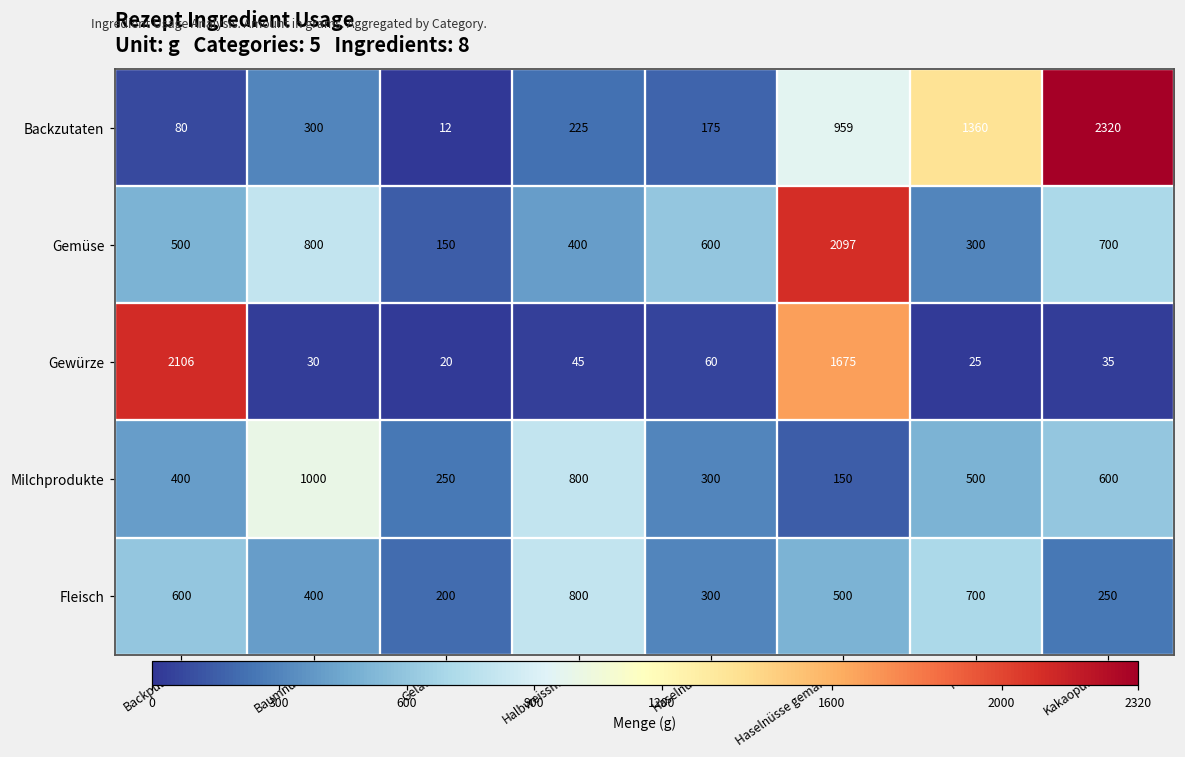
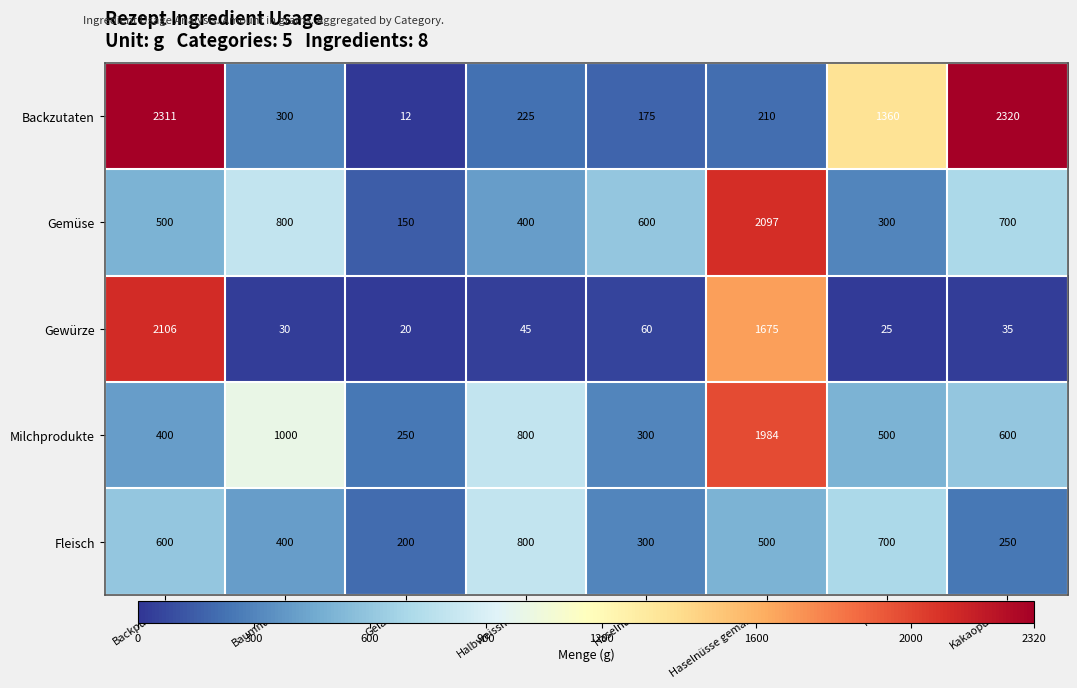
  {
    "Backzutaten": {
-     "Backpulver": 80,
-     "Haselnüsse gemahlen": 959
+     "Backpulver": 2311,
+     "Haselnüsse gemahlen": 210
    },
    "Gemüse": {
      "Backpulver": 500,
      "Haselnüsse gemahlen": 2097
    },
    "Gewürze": {
      "Backpulver": 2106,
      "Haselnüsse gemahlen": 1675
    },
    "Milchprodukte": {
      "Backpulver": 400,
-     "Haselnüsse gemahlen": 150
+     "Haselnüsse gemahlen": 1984
    },
    "Fleisch": {
      "Backpulver": 600,
      "Haselnüsse gemahlen": 500
    }
  }
